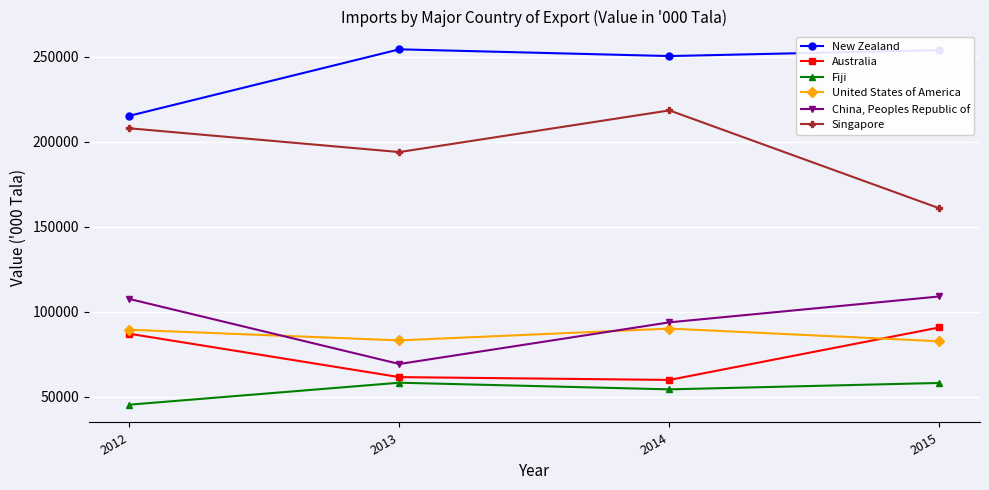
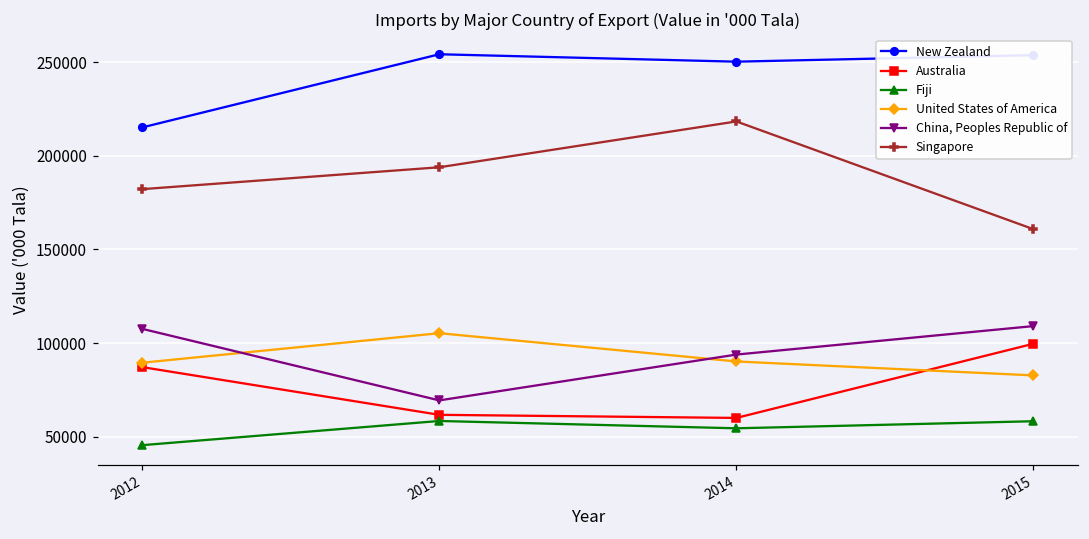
  {
    "New Zealand": {
      "2012": 215000,
      "2013": 254000,
      "2014": 250000
    },
    "Australia": {
      "2012": 87000,
      "2013": 62000,
      "2014": 60000,
-     "2015": 91000
+     "2015": 100000
    },
    "Fiji": {
      "2012": 45000,
      "2013": 58000,
      "2014": 54000,
      "2015": 58000
    },
    "United States of America": {
      "2012": 89000,
-     "2013": 83000,
+     "2013": 105000,
      "2014": 90000,
      "2015": 83000
    },
    "China, Peoples Republic of": {
      "2012": 108000,
      "2013": 69000,
      "2014": 94000,
      "2015": 109000
    },
    "Singapore": {
-     "2012": 208000,
+     "2012": 182000,
      "2013": 194000,
      "2014": 218000,
      "2015": 161000
    }
  }
